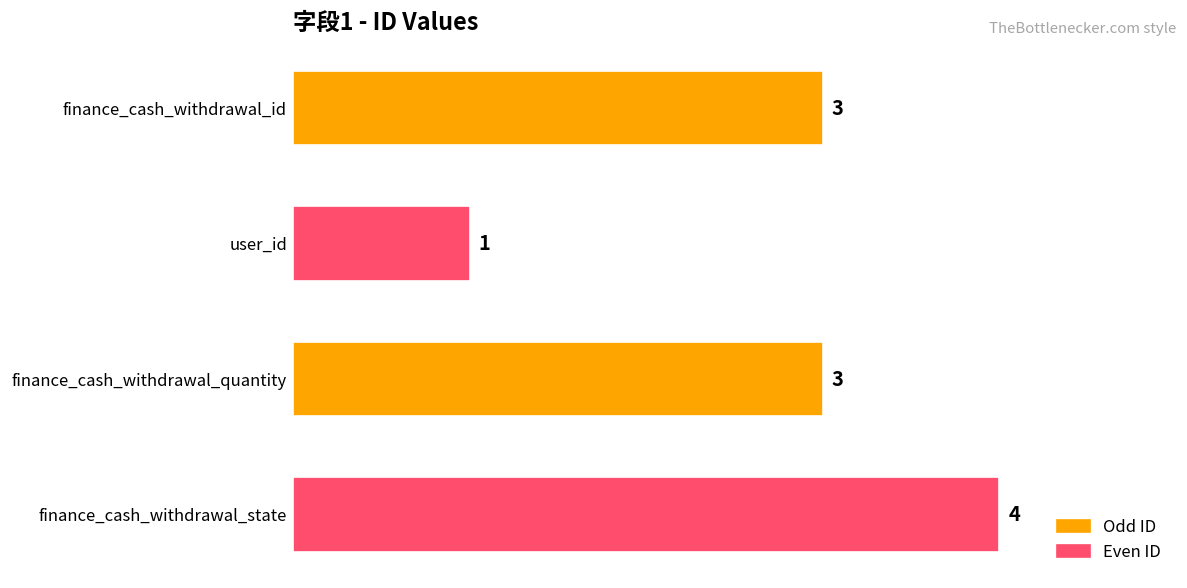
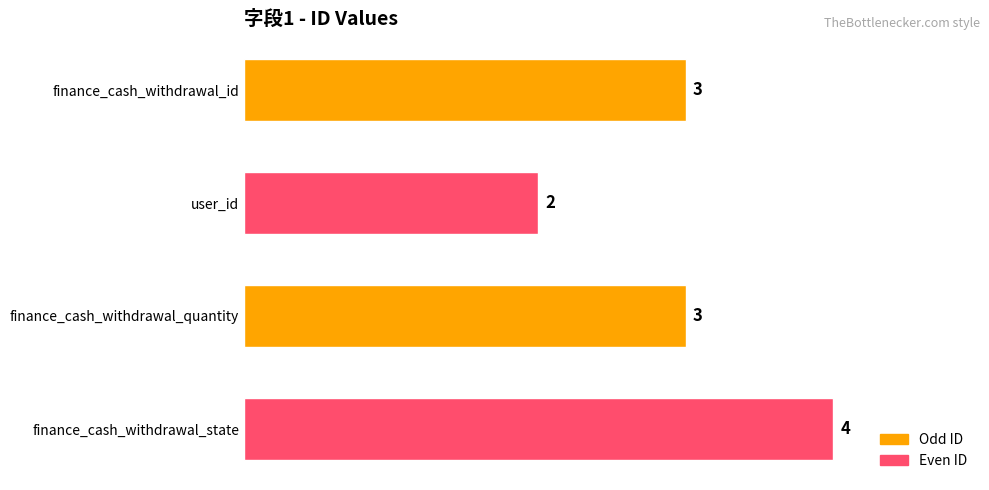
  {
    "finance_cash_withdrawal_id": 3,
-   "user_id": 1,
+   "user_id": 2,
    "finance_cash_withdrawal_quantity": 3,
    "finance_cash_withdrawal_state": 4
  }
